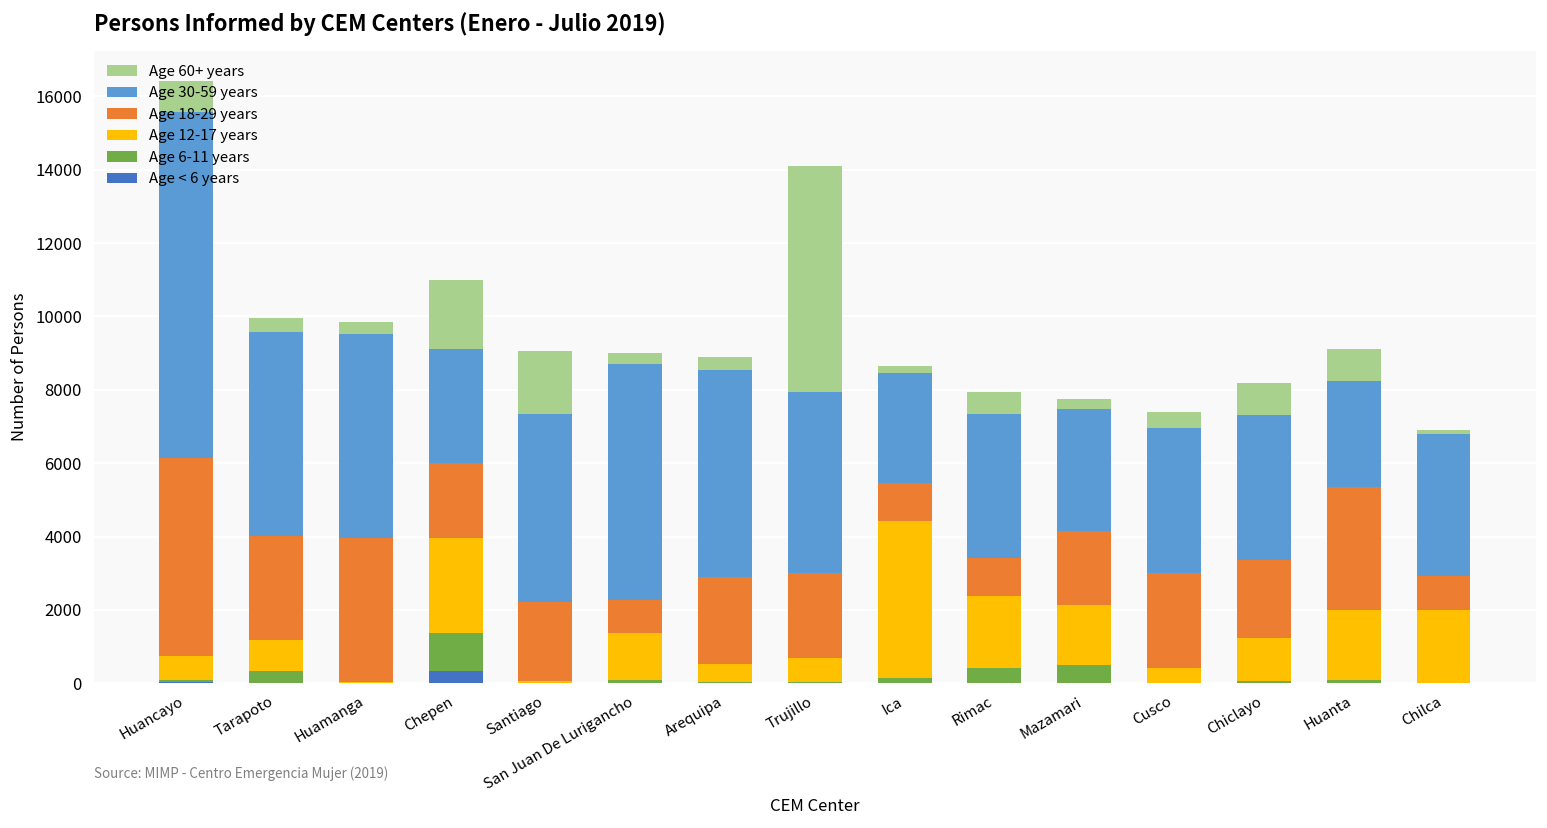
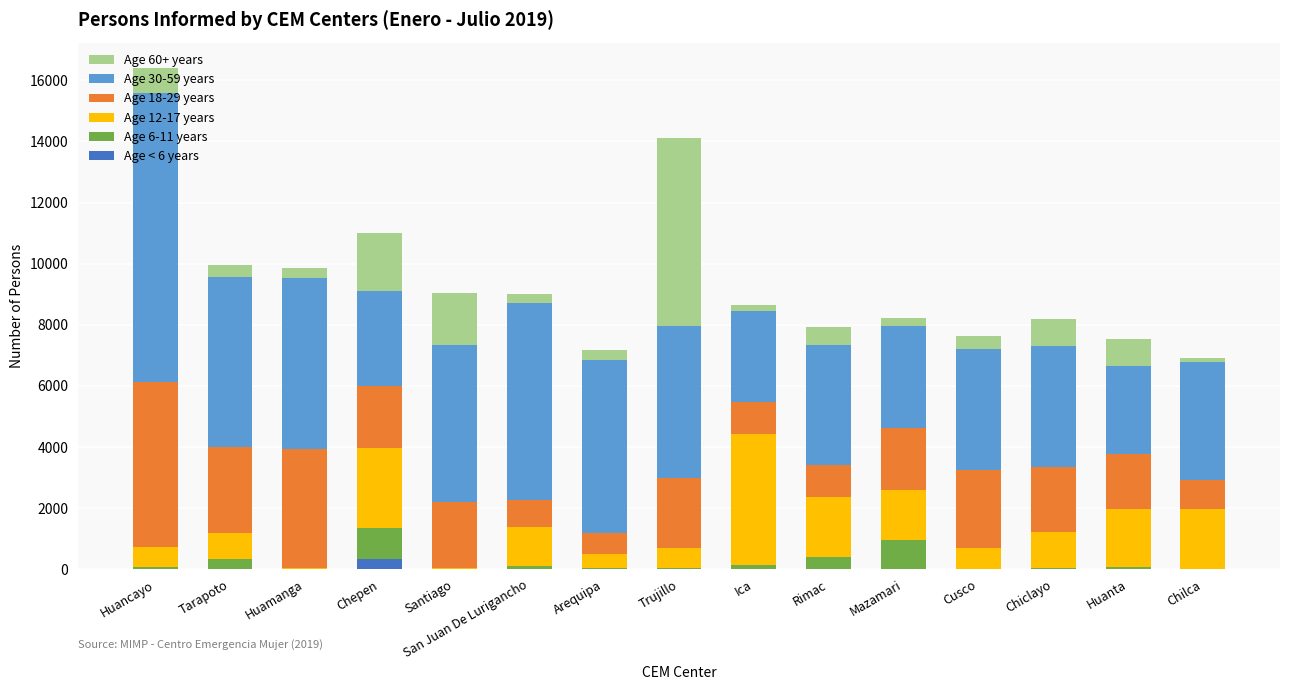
  {
    "Age 6-11 years": {
      "Tarapoto": 300,
      "Huamanga": 0,
      "Chepen": 1000,
      "Santiago": 0,
      "San Juan De Lurigancho": 100,
      "Ica": 100,
      "Rimac": 400,
-     "Mazamari": 500
+     "Mazamari": 1000
    },
    "Age 12-17 years": {
      "Huancayo": 700,
      "Tarapoto": 800,
      "Chepen": 2600,
      "San Juan De Lurigancho": 1300,
      "Arequipa": 500,
      "Trujillo": 700,
      "Ica": 4300,
      "Rimac": 2000,
      "Mazamari": 1600,
-     "Cusco": 400,
+     "Cusco": 700,
      "Chiclayo": 1200,
      "Huanta": 1900,
      "Chilca": 2000
    },
    "Age 18-29 years": {
      "Huancayo": 5400,
      "Tarapoto": 2800,
      "Huamanga": 3900,
      "Chepen": 2000,
      "Santiago": 2200,
      "San Juan De Lurigancho": 900,
-     "Arequipa": 2400,
+     "Arequipa": 700,
      "Trujillo": 2300,
      "Ica": 1100,
      "Rimac": 1000,
      "Mazamari": 2000,
      "Cusco": 2600,
      "Chiclayo": 2100,
-     "Huanta": 3400,
+     "Huanta": 1800,
      "Chilca": 900
    },
    "Age 60+ years": {
      "Huancayo": 800,
      "Tarapoto": 400,
      "Huamanga": 300,
      "Chepen": 1900,
      "Santiago": 1700,
      "San Juan De Lurigancho": 300,
      "Arequipa": 300,
      "Trujillo": 6200,
      "Ica": 200,
      "Rimac": 600,
      "Mazamari": 300,
      "Cusco": 400,
      "Chiclayo": 900,
      "Huanta": 900,
      "Chilca": 100
    }
  }
